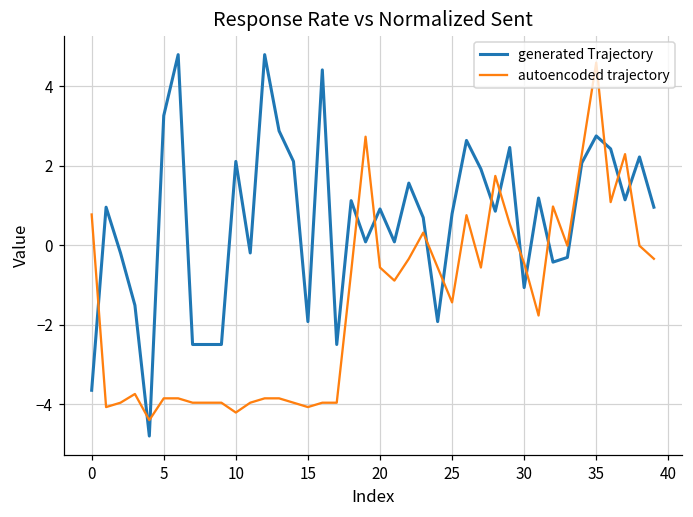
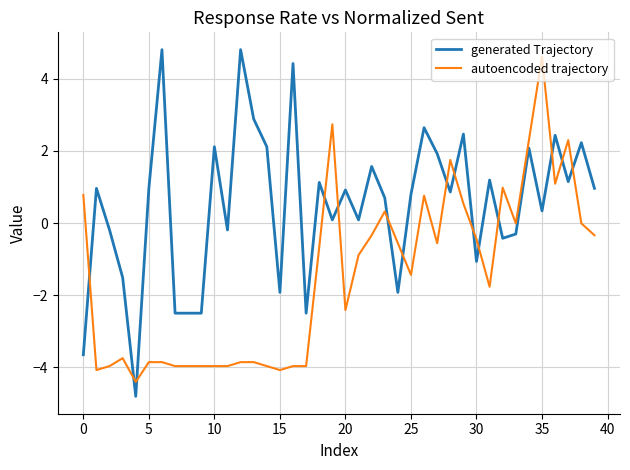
  {
    "generated Trajectory": {
      "0": -3.6,
-     "5": 3.3,
+     "5": 1.0,
      "10": 2.1,
      "15": -1.9,
      "20": 0.9,
      "25": 0.8,
      "30": -1.1,
-     "35": 2.8
+     "35": 0.3
    },
    "autoencoded trajectory": {
      "0": 0.8,
      "5": -3.9,
-     "10": -4.2,
+     "10": -4.0,
      "15": -4.1,
-     "20": -0.6,
+     "20": -2.4,
      "25": -1.4,
      "30": -0.4
    }
  }
